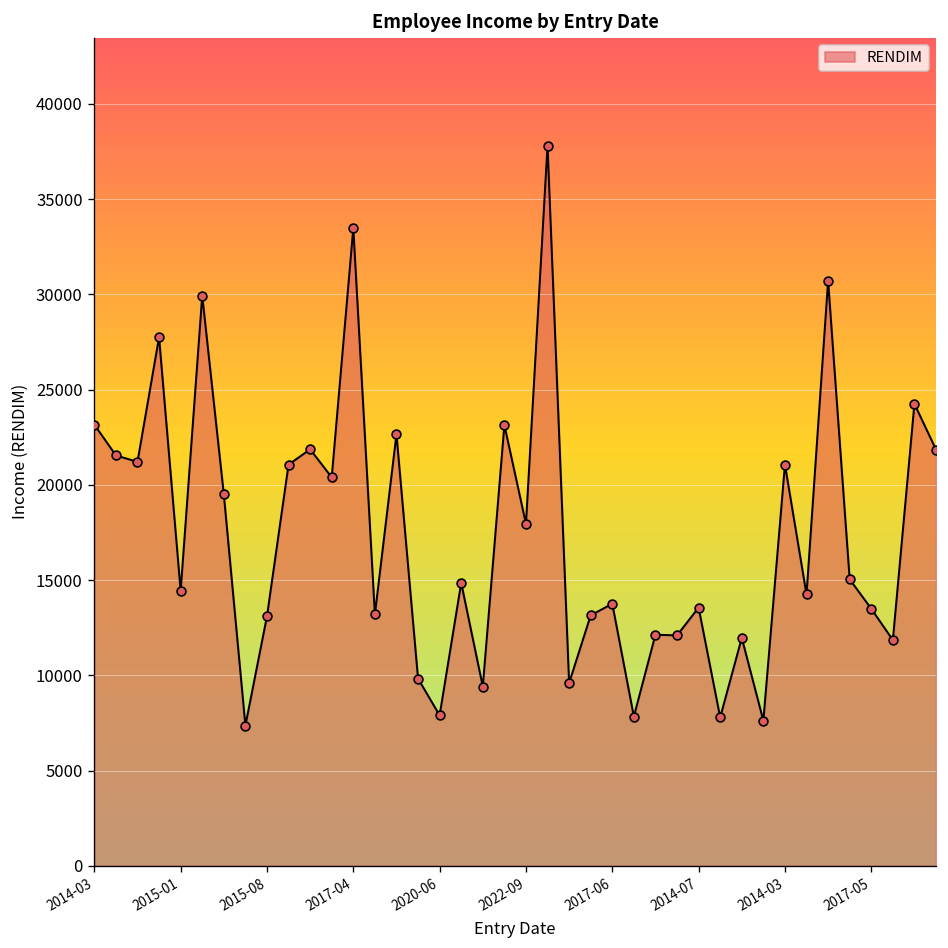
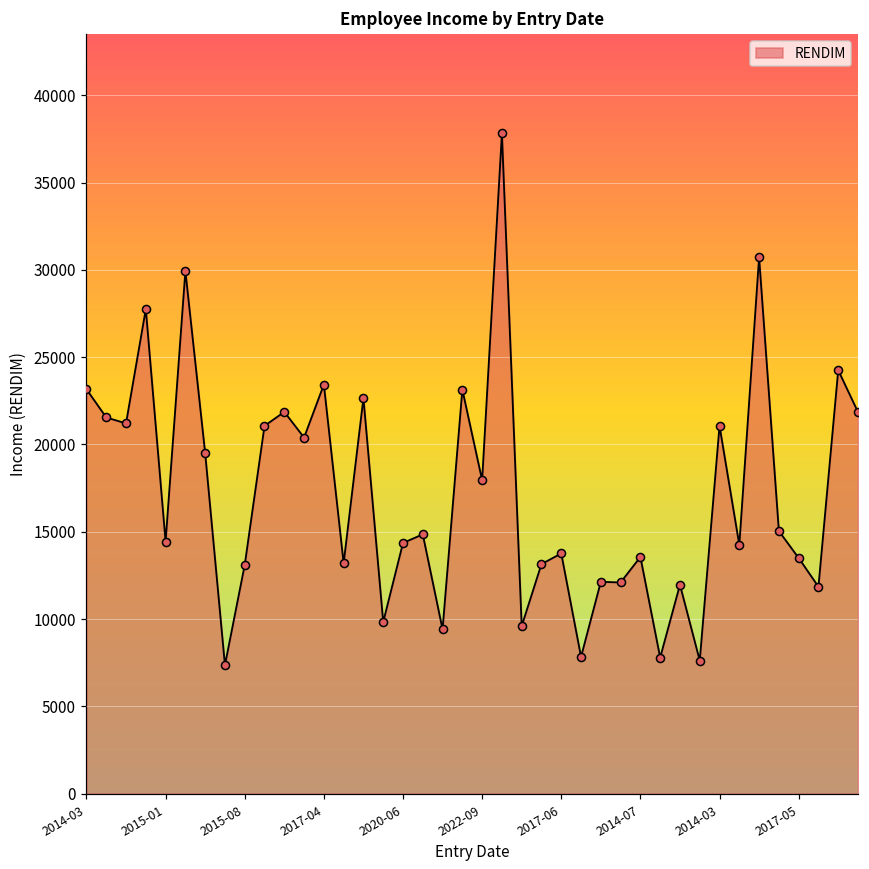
  {
    "2015-01": 14400,
-   "2017-04": 33500,
-   "2020-06": 7900,
+   "2017-04": 23400,
+   "2020-06": 14400,
    "2022-09": 18000,
    "2017-06": 13800
  }
